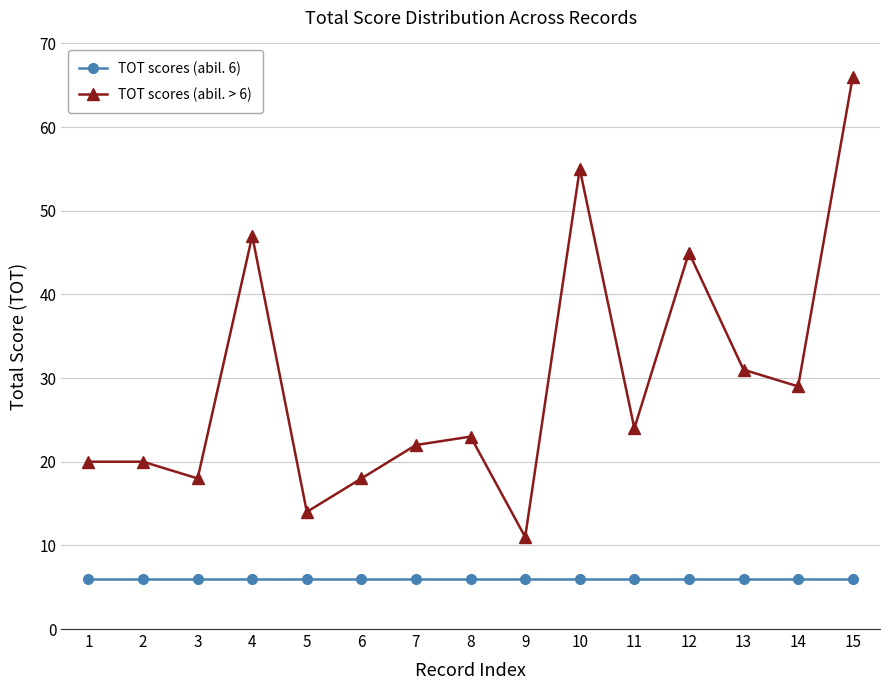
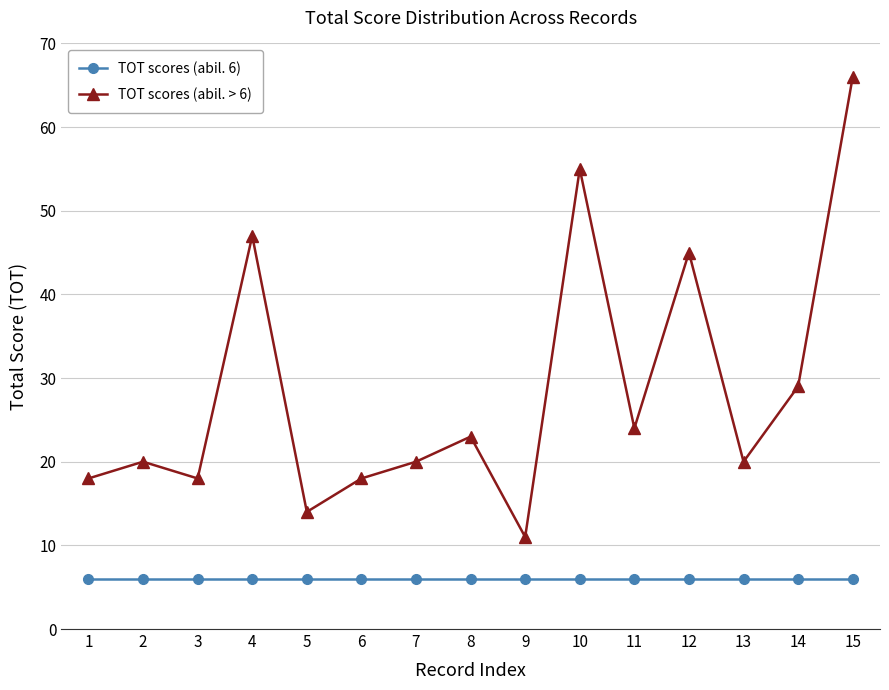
  {
    "TOT scores (abil. 6)": {
      "1": 6,
      "2": 6,
      "3": 6,
      "4": 6,
      "5": 6,
      "6": 6,
      "7": 6,
      "8": 6,
      "9": 6,
      "10": 6,
      "11": 6,
      "12": 6,
      "13": 6,
      "14": 6,
      "15": 6
    },
    "TOT scores (abil. > 6)": {
-     "1": 20,
+     "1": 18,
      "2": 20,
      "3": 18,
      "4": 47,
      "5": 14,
      "6": 18,
-     "7": 22,
+     "7": 20,
      "8": 23,
      "9": 11,
      "10": 55,
      "11": 24,
      "12": 45,
-     "13": 31,
+     "13": 20,
      "14": 29,
      "15": 66
    }
  }
